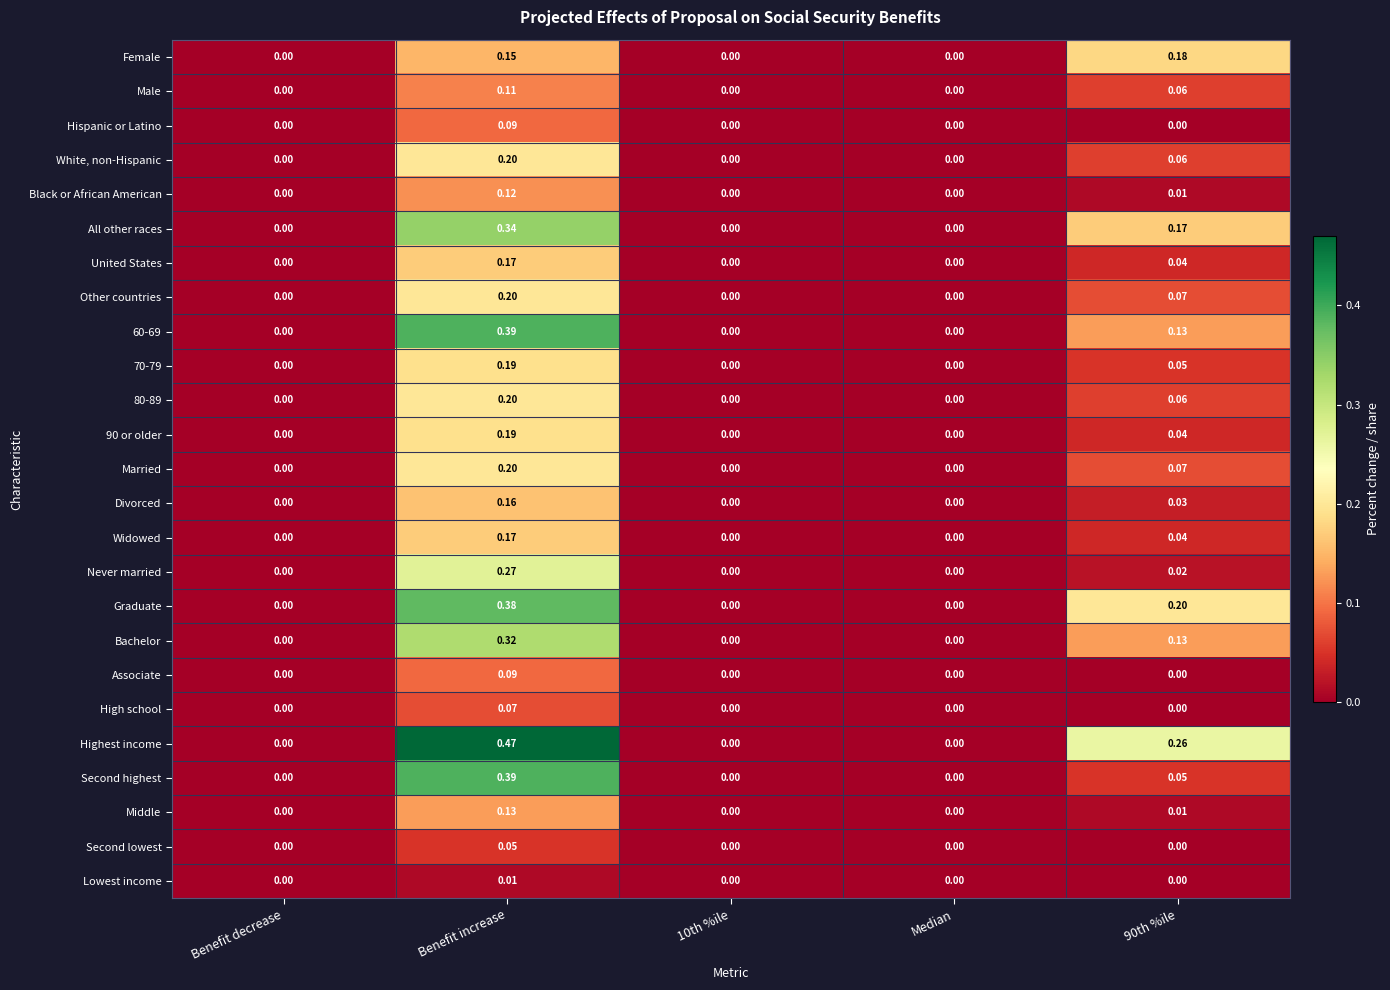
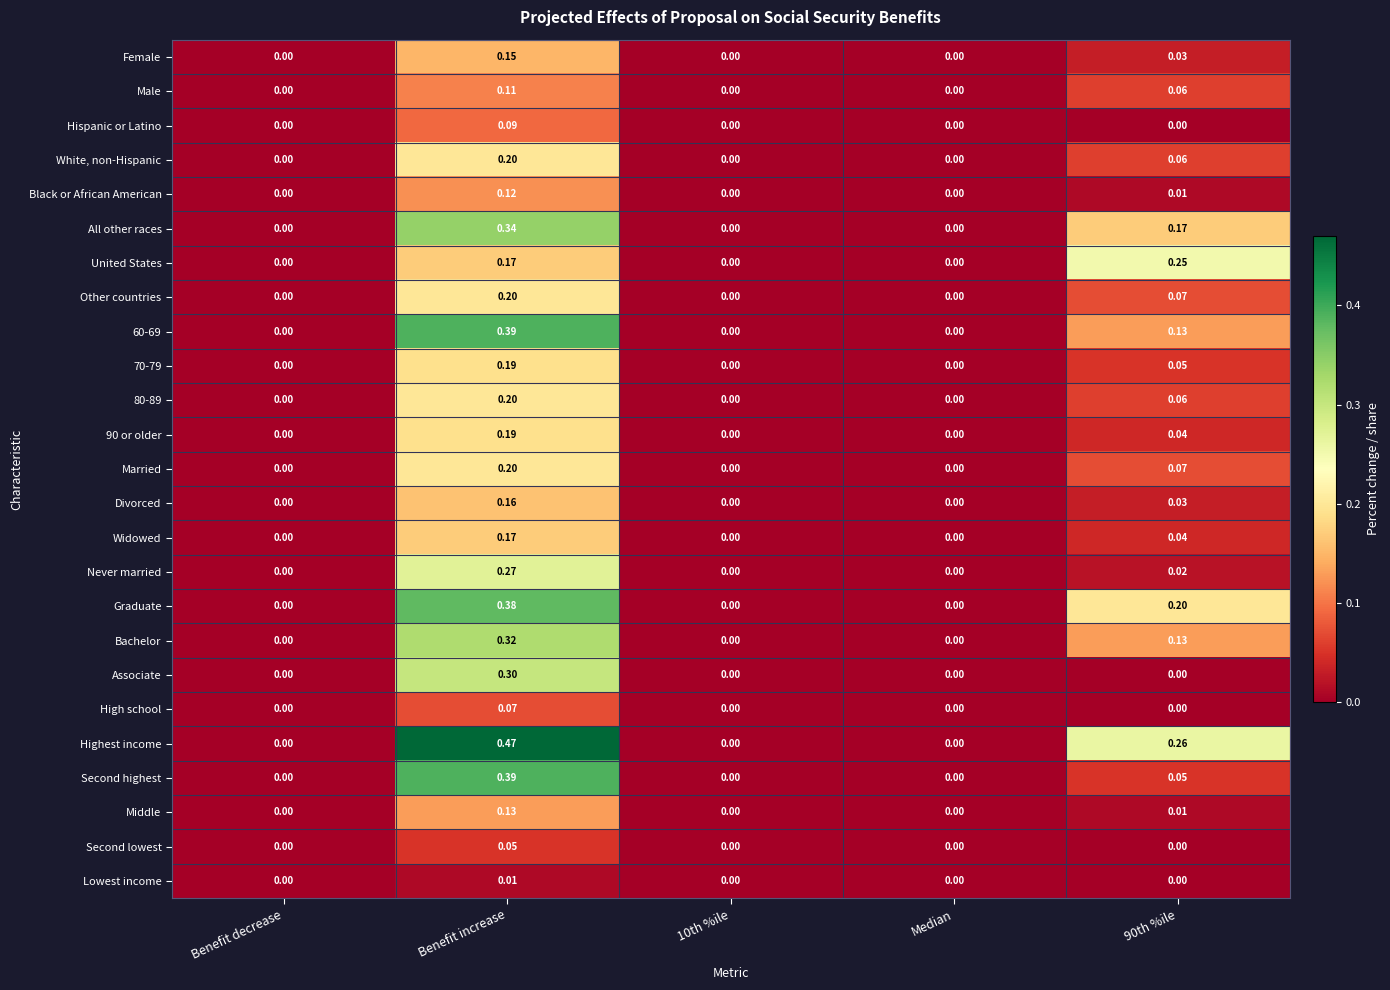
  {
    "Female": {
      "Benefit decrease": 0.00,
      "Benefit increase": 0.15,
      "10th %ile": 0.00,
      "Median": 0.00,
-     "90th %ile": 0.18
+     "90th %ile": 0.03
    },
    "Male": {
      "Benefit decrease": 0.00,
      "Benefit increase": 0.11,
      "10th %ile": 0.00,
      "Median": 0.00,
      "90th %ile": 0.06
    },
    "Hispanic or Latino": {
      "Benefit decrease": 0.00,
      "Benefit increase": 0.09,
      "10th %ile": 0.00,
      "Median": 0.00,
      "90th %ile": 0.00
    },
    "White, non-Hispanic": {
      "Benefit decrease": 0.00,
      "Benefit increase": 0.20,
      "10th %ile": 0.00,
      "Median": 0.00,
      "90th %ile": 0.06
    },
    "Black or African American": {
      "Benefit decrease": 0.00,
      "Benefit increase": 0.12,
      "10th %ile": 0.00,
      "Median": 0.00,
      "90th %ile": 0.01
    },
    "All other races": {
      "Benefit decrease": 0.00,
      "Benefit increase": 0.34,
      "10th %ile": 0.00,
      "Median": 0.00,
      "90th %ile": 0.17
    },
    "United States": {
      "Benefit decrease": 0.00,
      "Benefit increase": 0.17,
      "10th %ile": 0.00,
      "Median": 0.00,
-     "90th %ile": 0.04
+     "90th %ile": 0.25
    },
    "Other countries": {
      "Benefit decrease": 0.00,
      "Benefit increase": 0.20,
      "10th %ile": 0.00,
      "Median": 0.00,
      "90th %ile": 0.07
    },
    "60-69": {
      "Benefit decrease": 0.00,
      "Benefit increase": 0.39,
      "10th %ile": 0.00,
      "Median": 0.00,
      "90th %ile": 0.13
    },
    "70-79": {
      "Benefit decrease": 0.00,
      "Benefit increase": 0.19,
      "10th %ile": 0.00,
      "Median": 0.00,
      "90th %ile": 0.05
    },
    "80-89": {
      "Benefit decrease": 0.00,
      "Benefit increase": 0.20,
      "10th %ile": 0.00,
      "Median": 0.00,
      "90th %ile": 0.06
    },
    "90 or older": {
      "Benefit decrease": 0.00,
      "Benefit increase": 0.19,
      "10th %ile": 0.00,
      "Median": 0.00,
      "90th %ile": 0.04
    },
    "Married": {
      "Benefit decrease": 0.00,
      "Benefit increase": 0.20,
      "10th %ile": 0.00,
      "Median": 0.00,
      "90th %ile": 0.07
    },
    "Divorced": {
      "Benefit decrease": 0.00,
      "Benefit increase": 0.16,
      "10th %ile": 0.00,
      "Median": 0.00,
      "90th %ile": 0.03
    },
    "Widowed": {
      "Benefit decrease": 0.00,
      "Benefit increase": 0.17,
      "10th %ile": 0.00,
      "Median": 0.00,
      "90th %ile": 0.04
    },
    "Never married": {
      "Benefit decrease": 0.00,
      "Benefit increase": 0.27,
      "10th %ile": 0.00,
      "Median": 0.00,
      "90th %ile": 0.02
    },
    "Graduate": {
      "Benefit decrease": 0.00,
      "Benefit increase": 0.38,
      "10th %ile": 0.00,
      "Median": 0.00,
      "90th %ile": 0.20
    },
    "Bachelor": {
      "Benefit decrease": 0.00,
      "Benefit increase": 0.32,
      "10th %ile": 0.00,
      "Median": 0.00,
      "90th %ile": 0.13
    },
    "Associate": {
      "Benefit decrease": 0.00,
-     "Benefit increase": 0.09,
+     "Benefit increase": 0.30,
      "10th %ile": 0.00,
      "Median": 0.00,
      "90th %ile": 0.00
    },
    "High school": {
      "Benefit decrease": 0.00,
      "Benefit increase": 0.07,
      "10th %ile": 0.00,
      "Median": 0.00,
      "90th %ile": 0.00
    },
    "Highest income": {
      "Benefit decrease": 0.00,
      "Benefit increase": 0.47,
      "10th %ile": 0.00,
      "Median": 0.00,
      "90th %ile": 0.26
    },
    "Second highest": {
      "Benefit decrease": 0.00,
      "Benefit increase": 0.39,
      "10th %ile": 0.00,
      "Median": 0.00,
      "90th %ile": 0.05
    },
    "Middle": {
      "Benefit decrease": 0.00,
      "Benefit increase": 0.13,
      "10th %ile": 0.00,
      "Median": 0.00,
      "90th %ile": 0.01
    },
    "Second lowest": {
      "Benefit decrease": 0.00,
      "Benefit increase": 0.05,
      "10th %ile": 0.00,
      "Median": 0.00,
      "90th %ile": 0.00
    },
    "Lowest income": {
      "Benefit decrease": 0.00,
      "Benefit increase": 0.01,
      "10th %ile": 0.00,
      "Median": 0.00,
      "90th %ile": 0.00
    }
  }
